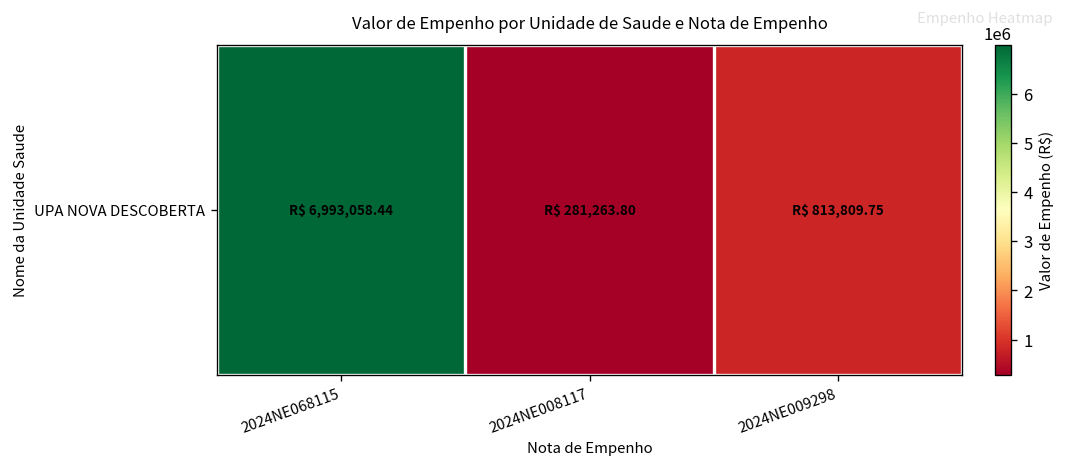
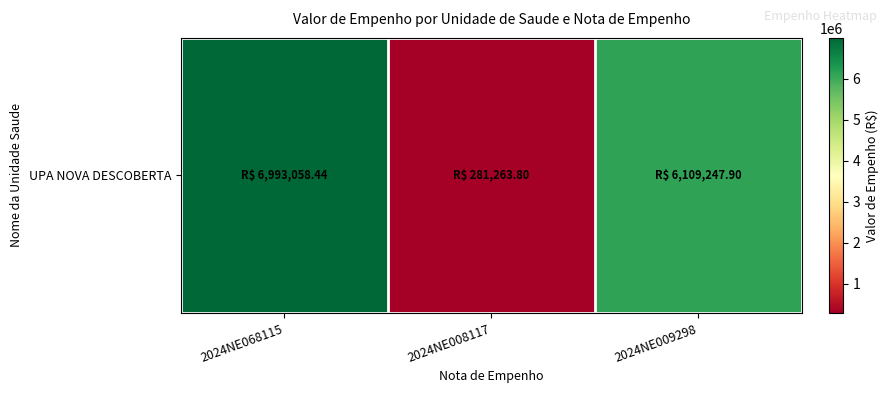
  {
    "UPA NOVA DESCOBERTA": {
      "2024NE068115": "6,993,058.44",
      "2024NE008117": "281,263.80",
-     "2024NE009298": "813,809.75"
+     "2024NE009298": "6,109,247.90"
    }
  }
